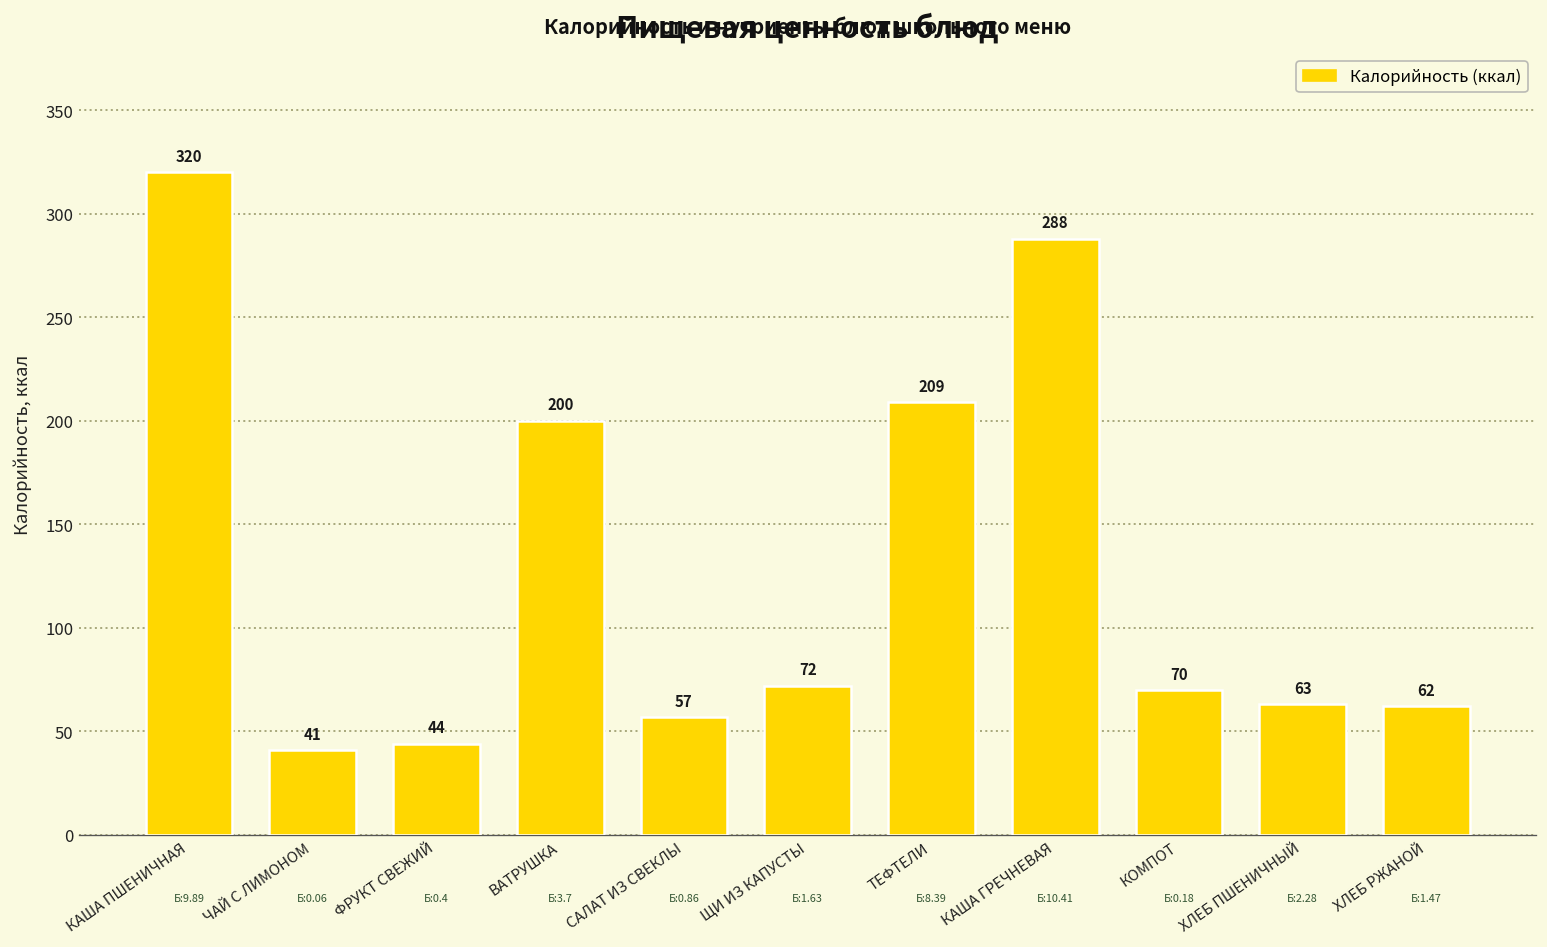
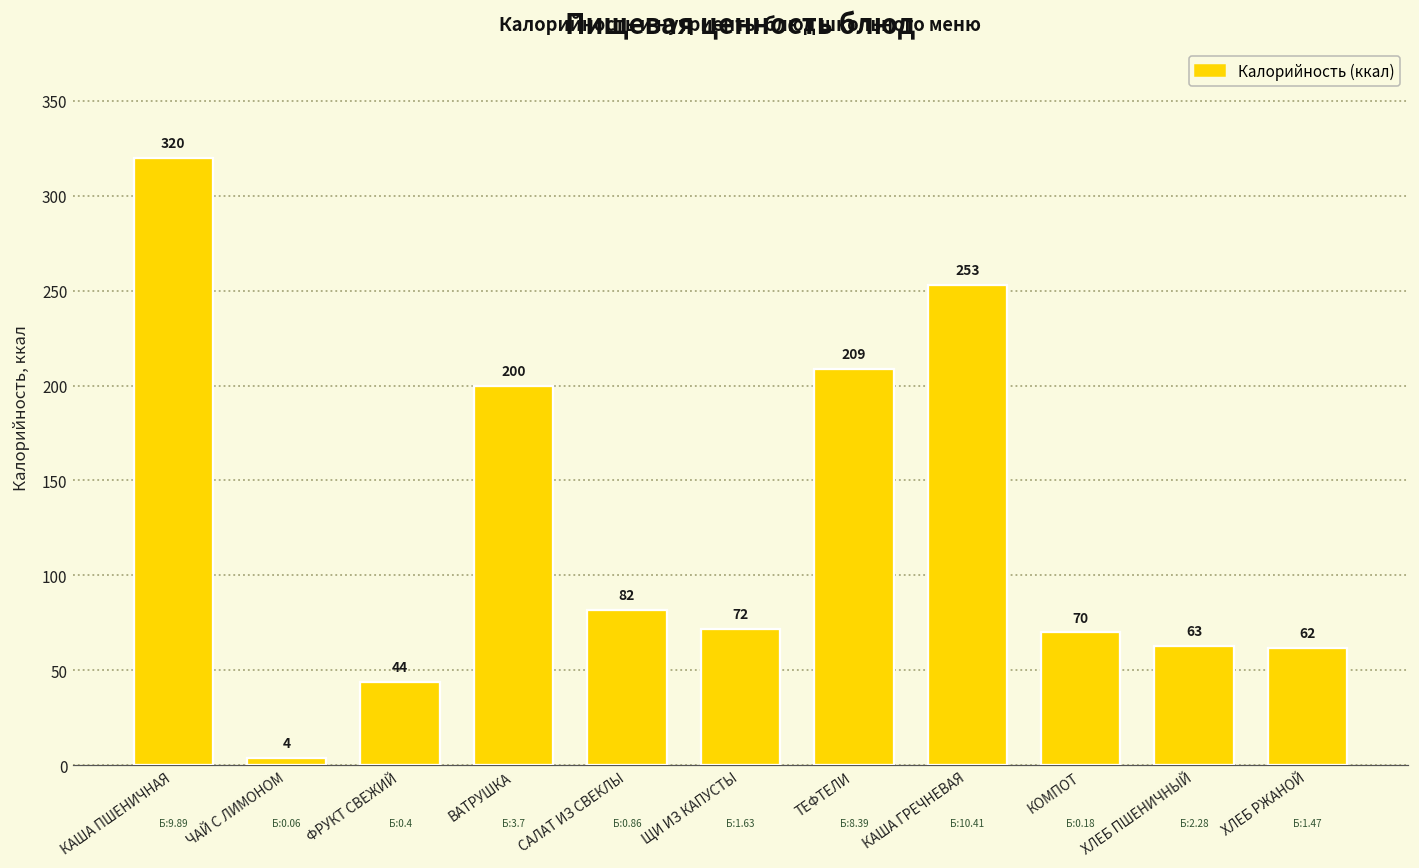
  {
    "КАША ПШЕНИЧНАЯ": 320,
-   "ЧАЙ С ЛИМОНОМ": 41,
+   "ЧАЙ С ЛИМОНОМ": 4,
    "ФРУКТ СВЕЖИЙ": 44,
    "ВАТРУШКА": 200,
-   "САЛАТ ИЗ СВЕКЛЫ": 57,
+   "САЛАТ ИЗ СВЕКЛЫ": 82,
    "ЩИ ИЗ КАПУСТЫ": 72,
    "ТЕФТЕЛИ": 209,
-   "КАША ГРЕЧНЕВАЯ": 288,
+   "КАША ГРЕЧНЕВАЯ": 253,
    "КОМПОТ": 70,
    "ХЛЕБ ПШЕНИЧНЫЙ": 63,
    "ХЛЕБ РЖАНОЙ": 62
  }
